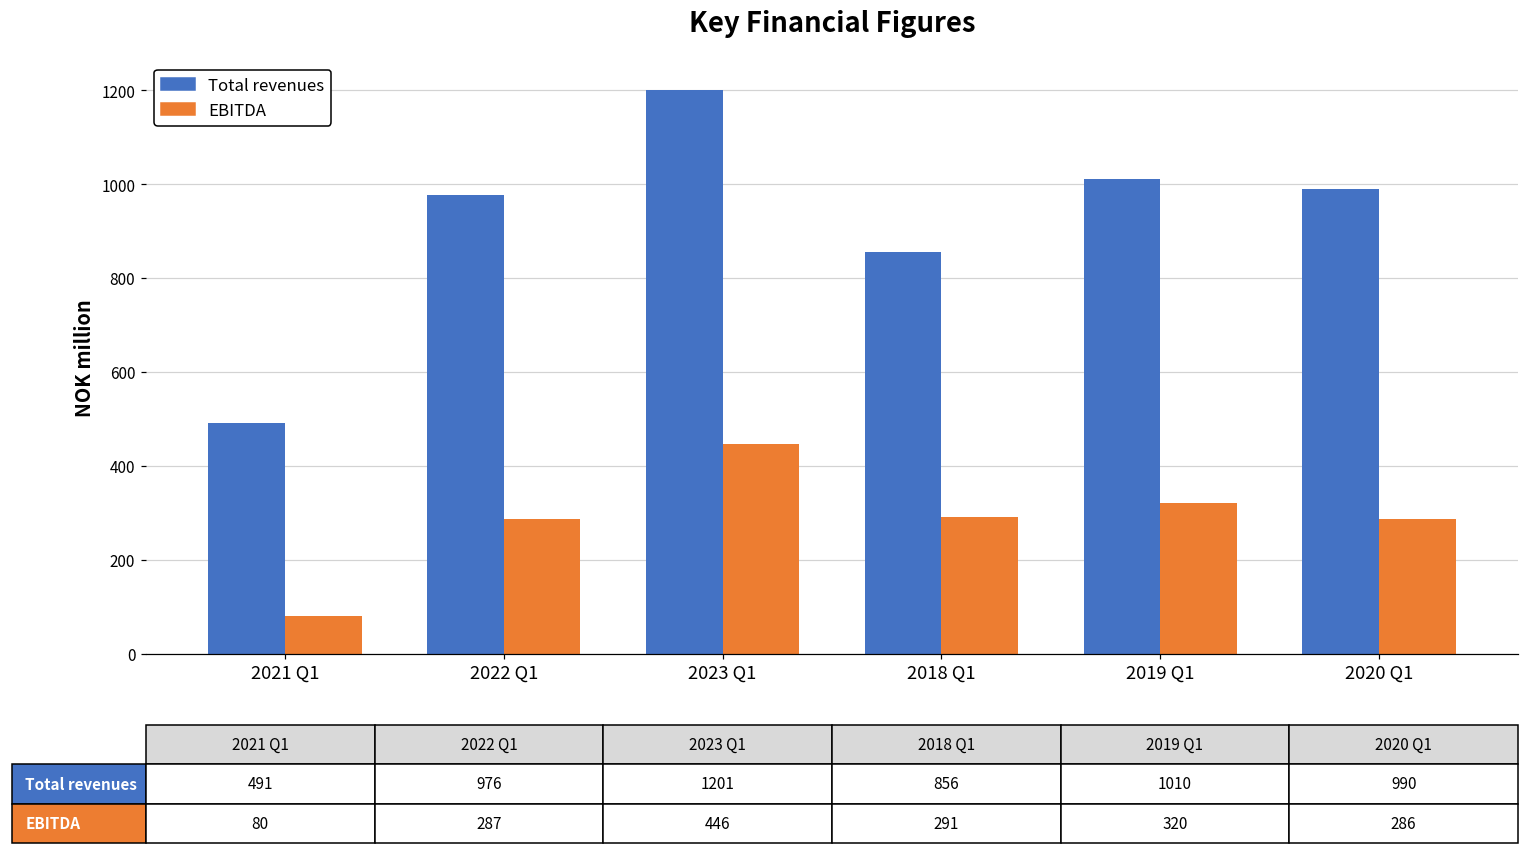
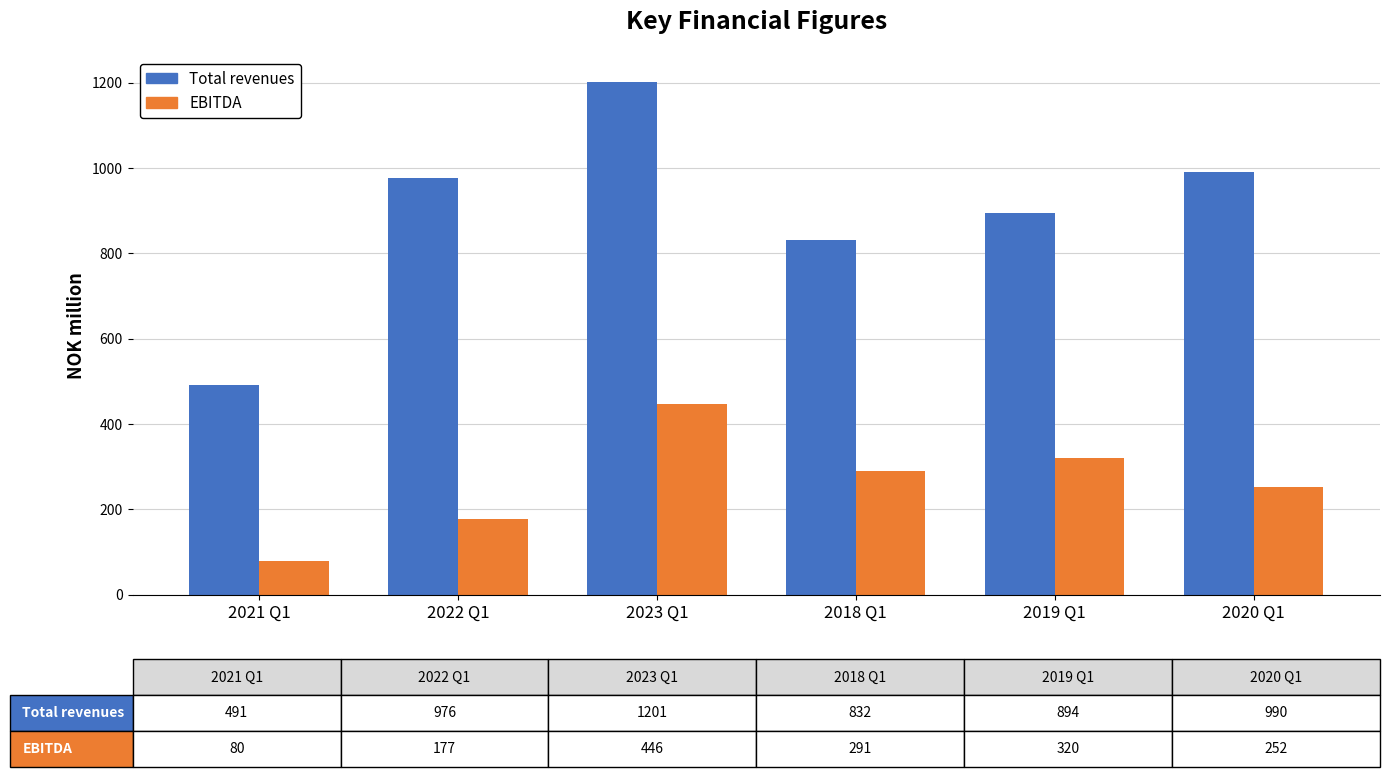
  {
    "Total revenues": {
-     "2018 Q1": 856,
-     "2019 Q1": 1010
+     "2018 Q1": 832,
+     "2019 Q1": 894
    },
    "EBITDA": {
-     "2022 Q1": 287,
-     "2020 Q1": 286
+     "2022 Q1": 177,
+     "2020 Q1": 252
    }
  }
